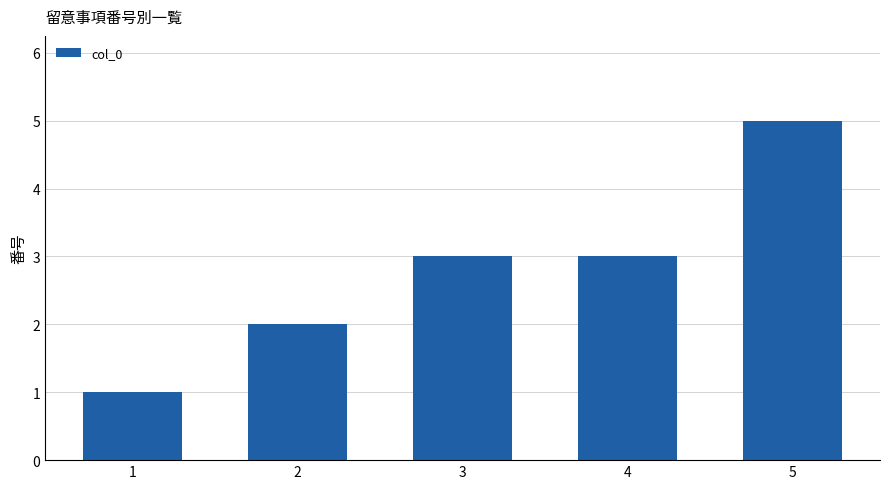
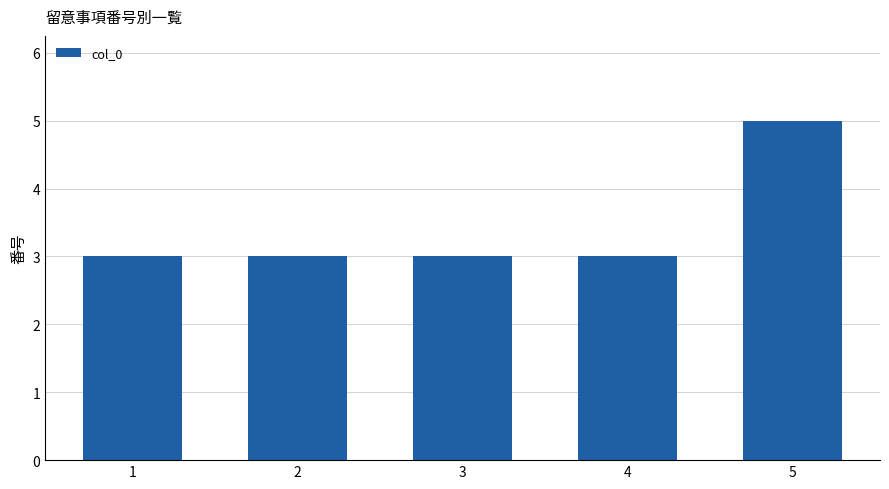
  {
-   "1": 1,
-   "2": 2,
+   "1": 3,
+   "2": 3,
    "3": 3,
    "4": 3,
    "5": 5
  }
